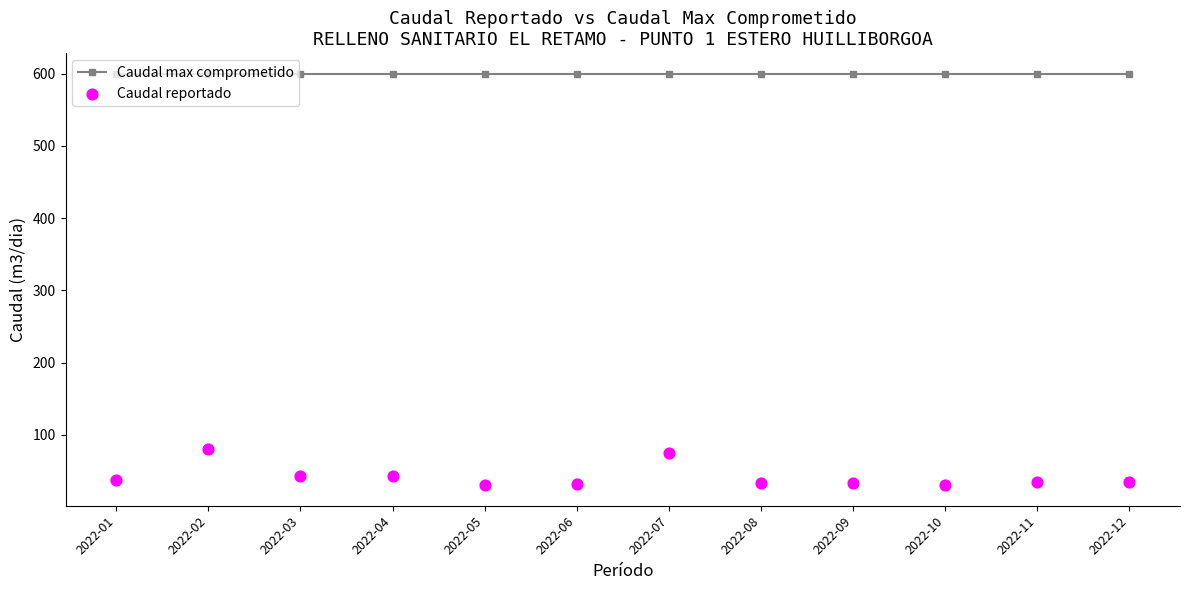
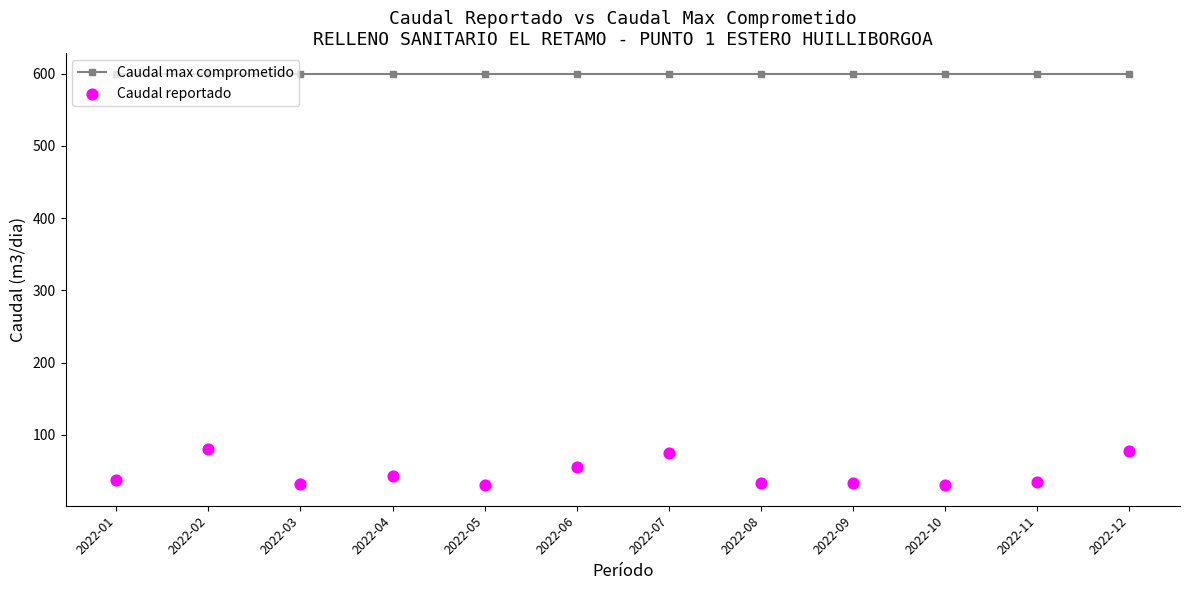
  {
    "Caudal reportado": {
-     "2022-03": 40,
-     "2022-06": 30,
-     "2022-12": 30
+     "2022-03": 30,
+     "2022-06": 60,
+     "2022-12": 80
    },
    "Caudal max comprometido": {
      "2022-03": 600,
      "2022-04": 600,
      "2022-05": 600,
      "2022-06": 600,
      "2022-07": 600,
      "2022-08": 600,
      "2022-09": 600,
      "2022-10": 600,
      "2022-11": 600,
      "2022-12": 600
    }
  }
